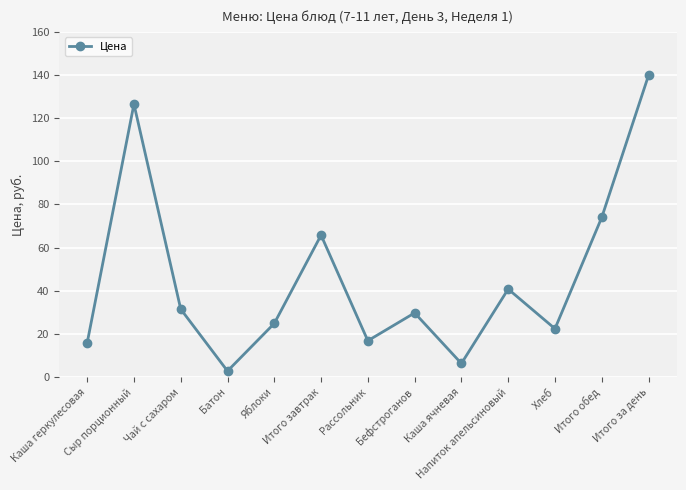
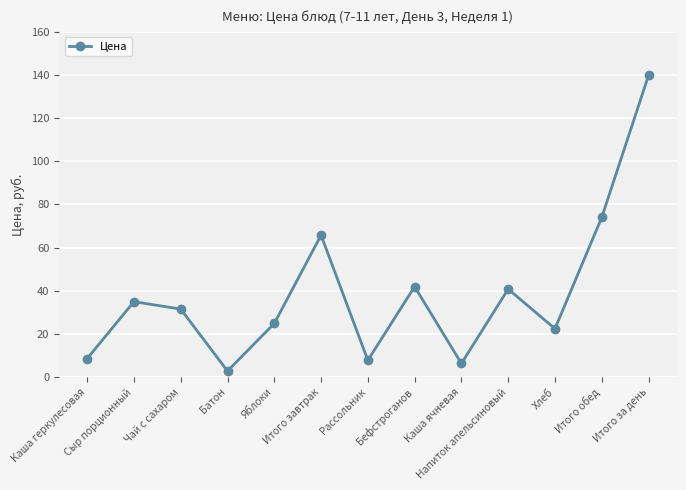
  {
-   "Каша геркулесовая": 16,
-   "Сыр порционный": 127,
+   "Каша геркулесовая": 9,
+   "Сыр порционный": 35,
    "Чай с сахаром": 32,
    "Батон": 3,
    "Яблоки": 25,
    "Итого завтрак": 66,
-   "Рассольник": 17,
-   "Бефстроганов": 30,
+   "Рассольник": 8,
+   "Бефстроганов": 42,
    "Каша ячневая": 6,
    "Напиток апельсиновый": 41,
    "Хлеб": 22,
    "Итого обед": 74,
    "Итого за день": 140
  }
